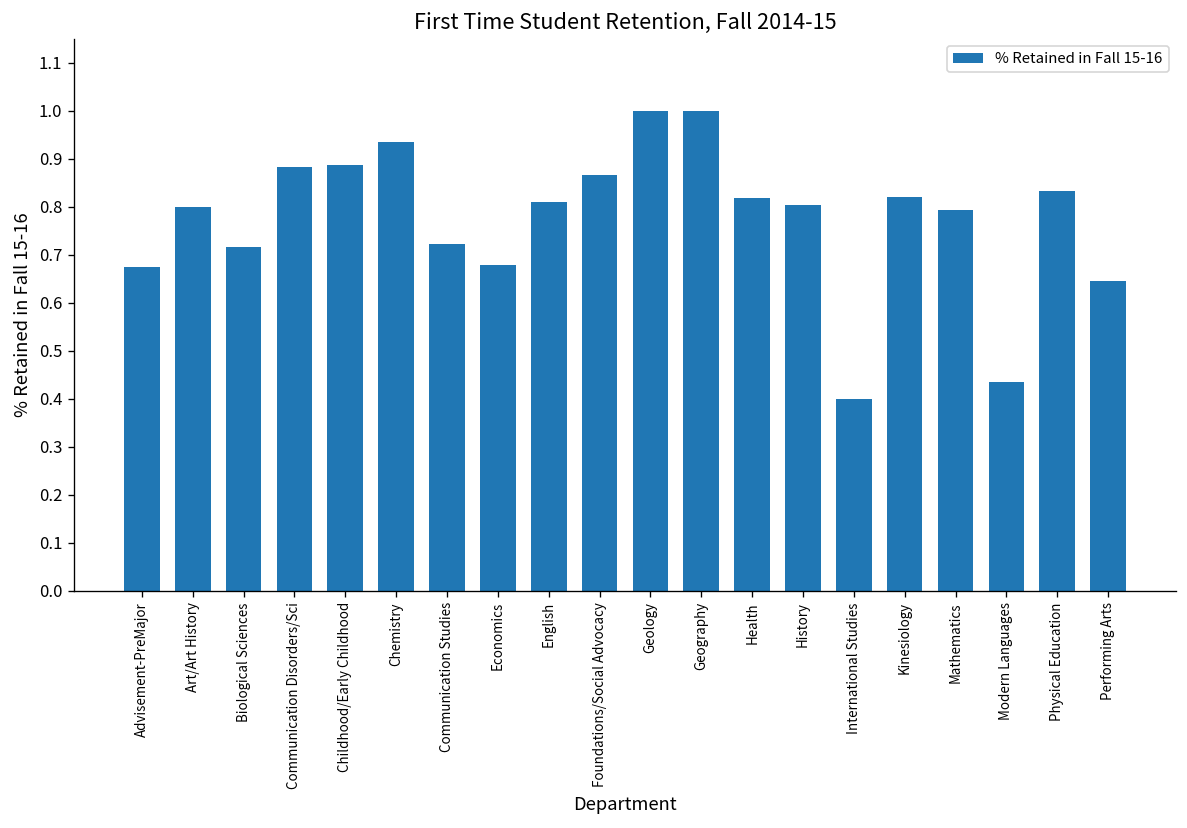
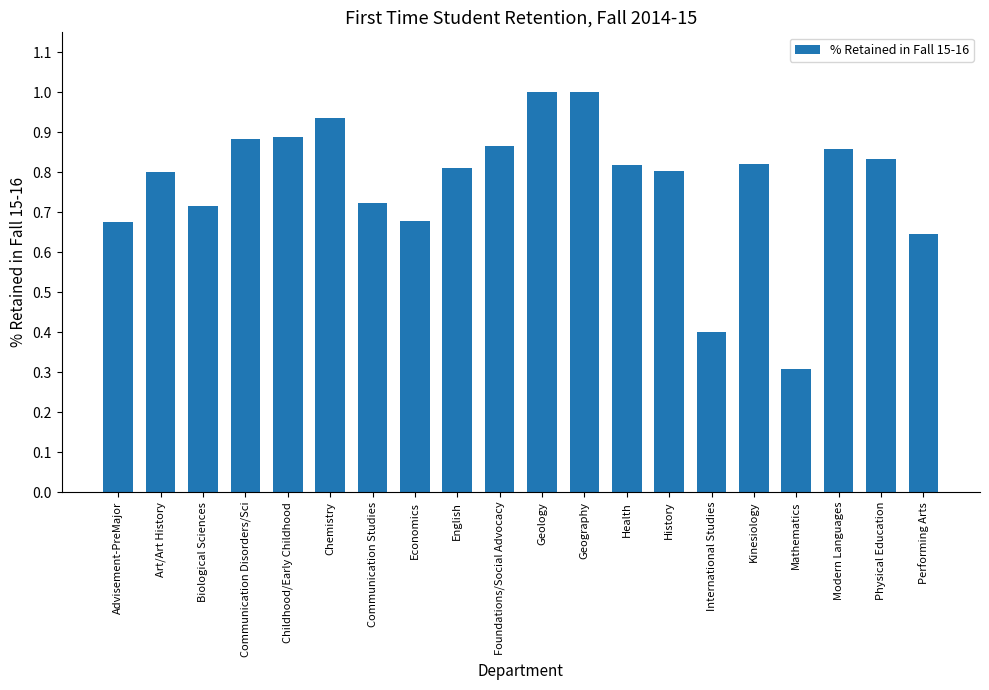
  {
    "Advisement-PreMajor": 0.68,
    "Art/Art History": 0.80,
    "Biological Sciences": 0.72,
    "Communication Disorders/Sci": 0.88,
    "Childhood/Early Childhood": 0.89,
    "Chemistry": 0.94,
    "Communication Studies": 0.72,
    "Economics": 0.68,
    "English": 0.81,
    "Foundations/Social Advocacy": 0.87,
    "Geology": 1.00,
    "Geography": 1.00,
    "Health": 0.82,
    "History": 0.80,
    "International Studies": 0.40,
    "Kinesiology": 0.82,
-   "Mathematics": 0.79,
-   "Modern Languages": 0.43,
+   "Mathematics": 0.31,
+   "Modern Languages": 0.86,
    "Physical Education": 0.83,
    "Performing Arts": 0.64
  }
